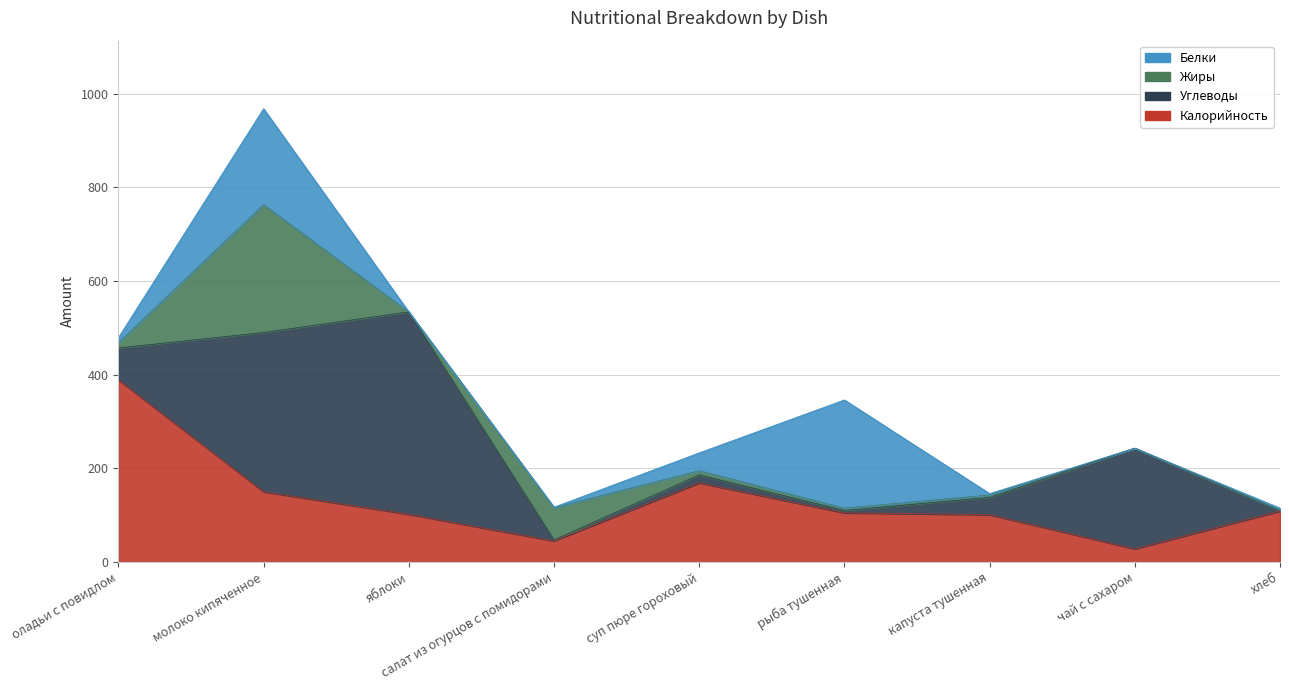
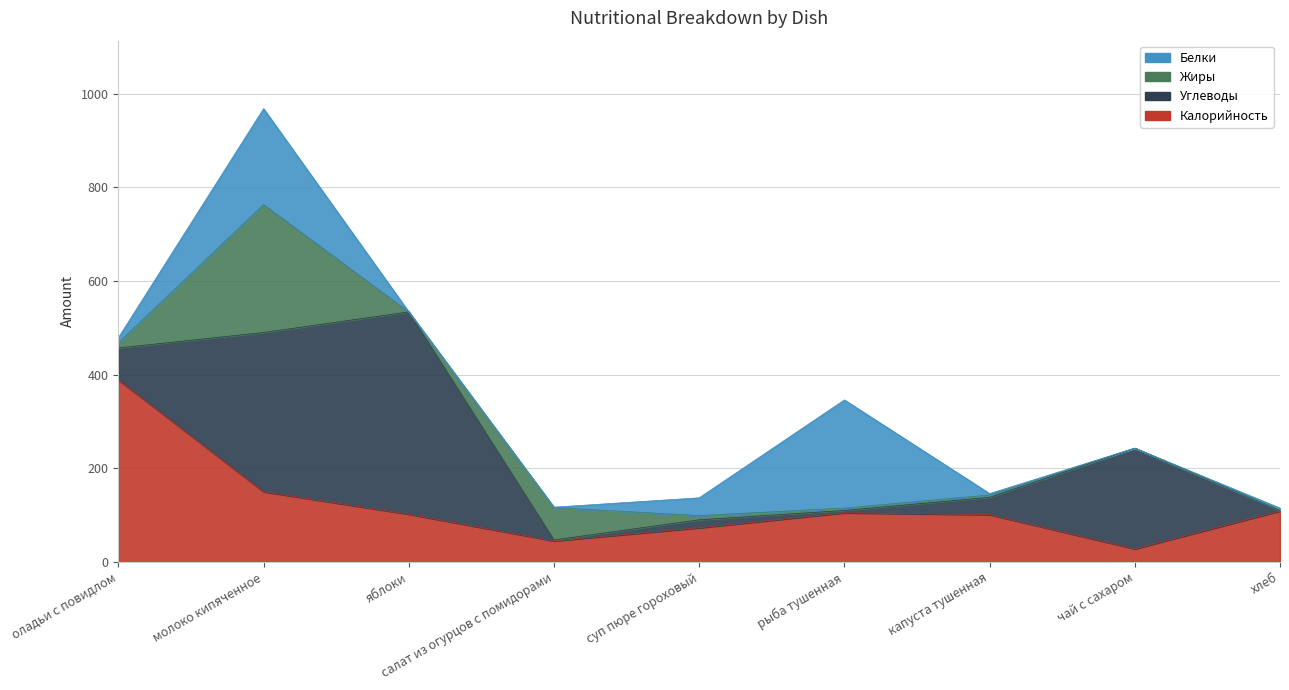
  {
    "Калорийность": {
      "оладьи с повидлом": 390,
      "молоко кипяченное": 150,
      "яблоки": 100,
-     "суп пюре гороховый": 170,
+     "суп пюре гороховый": 70,
      "капуста тушенная": 100,
      "чай с сахаром": 30
    },
    "Углеводы": {
      "оладьи с повидлом": 70,
      "молоко кипяченное": 340,
      "суп пюре гороховый": 20
    },
    "Жиры": {
      "оладьи с повидлом": 10,
      "молоко кипяченное": 270,
      "суп пюре гороховый": 10
    },
    "Белки": {
      "оладьи с повидлом": 10,
      "молоко кипяченное": 210,
      "суп пюре гороховый": 40,
      "рыба тушенная": 230
    }
  }
